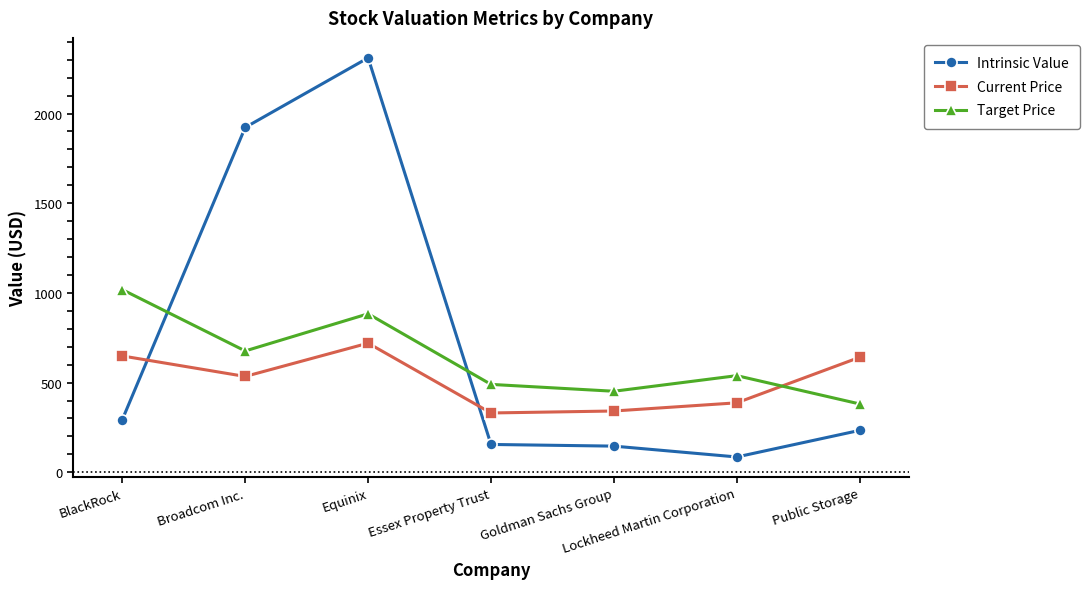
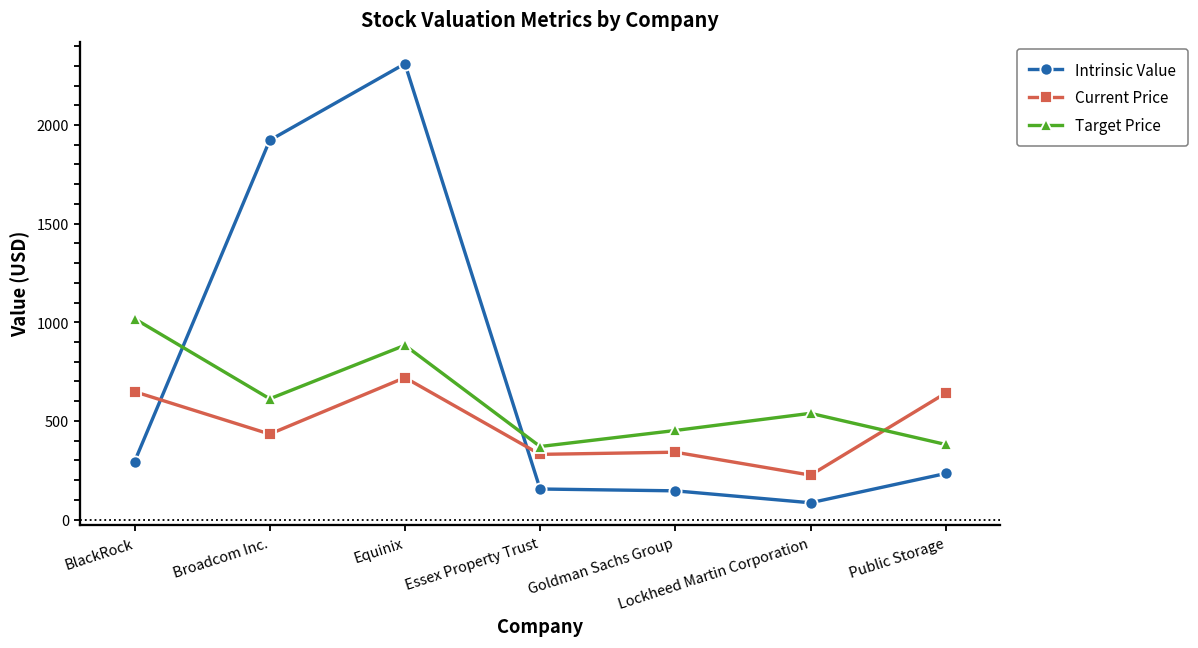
  {
    "Intrinsic Value": {
      "BlackRock": 290,
      "Broadcom Inc.": 1920,
      "Equinix": 2310,
      "Essex Property Trust": 160,
      "Goldman Sachs Group": 150,
      "Lockheed Martin Corporation": 90,
      "Public Storage": 230
    },
    "Current Price": {
      "BlackRock": 650,
-     "Broadcom Inc.": 530,
+     "Broadcom Inc.": 430,
      "Equinix": 720,
      "Essex Property Trust": 330,
      "Goldman Sachs Group": 340,
-     "Lockheed Martin Corporation": 390,
+     "Lockheed Martin Corporation": 230,
      "Public Storage": 640
    },
    "Target Price": {
      "BlackRock": 1020,
-     "Broadcom Inc.": 680,
+     "Broadcom Inc.": 610,
      "Equinix": 880,
-     "Essex Property Trust": 490,
+     "Essex Property Trust": 370,
      "Goldman Sachs Group": 450,
      "Lockheed Martin Corporation": 540,
      "Public Storage": 380
    }
  }
